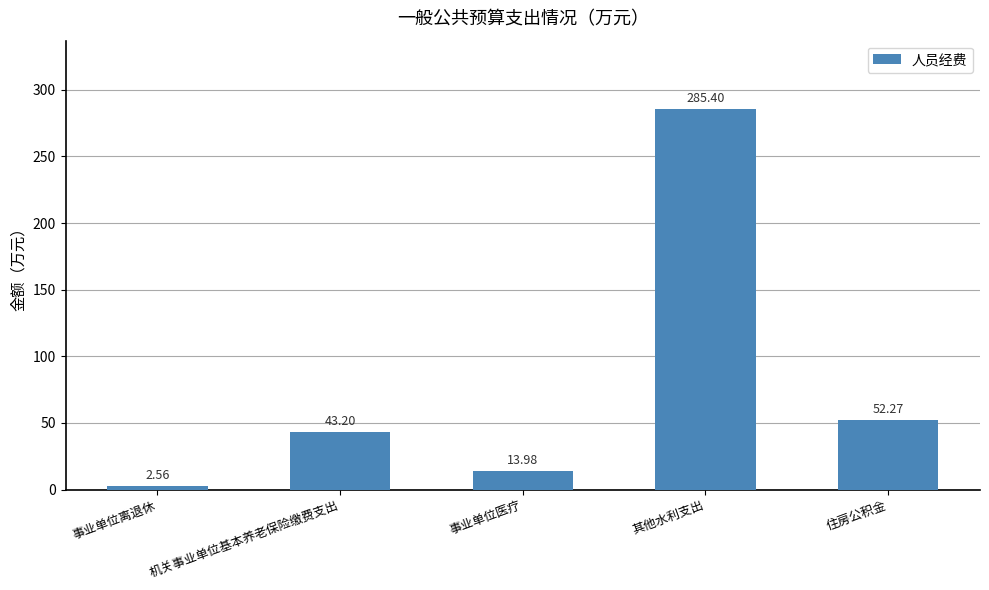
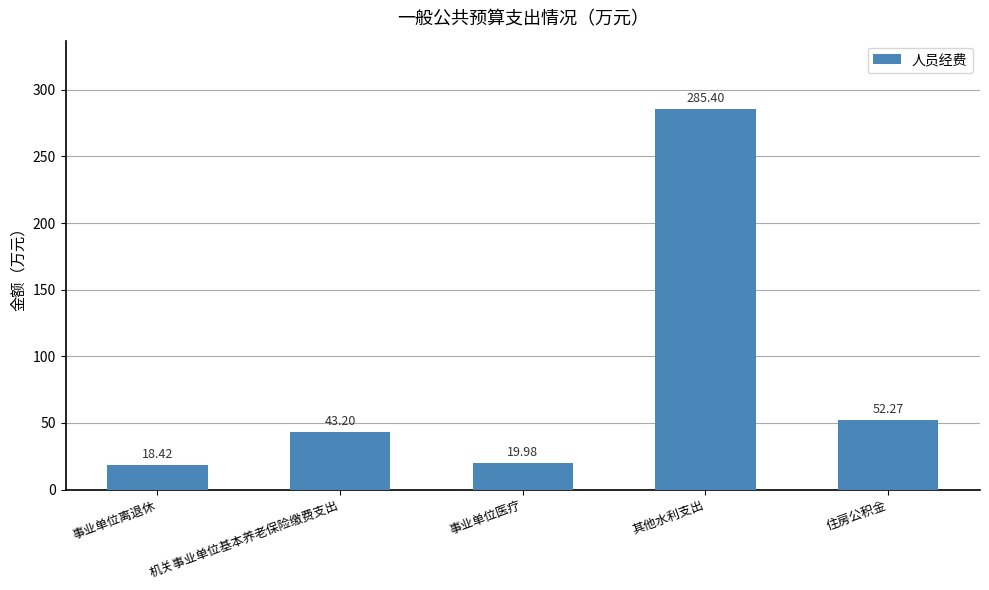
  {
-   "事业单位离退休": 2.56,
+   "事业单位离退休": 18.42,
    "机关事业单位基本养老保险缴费支出": 43.20,
-   "事业单位医疗": 13.98,
+   "事业单位医疗": 19.98,
    "其他水利支出": 285.40,
    "住房公积金": 52.27
  }
